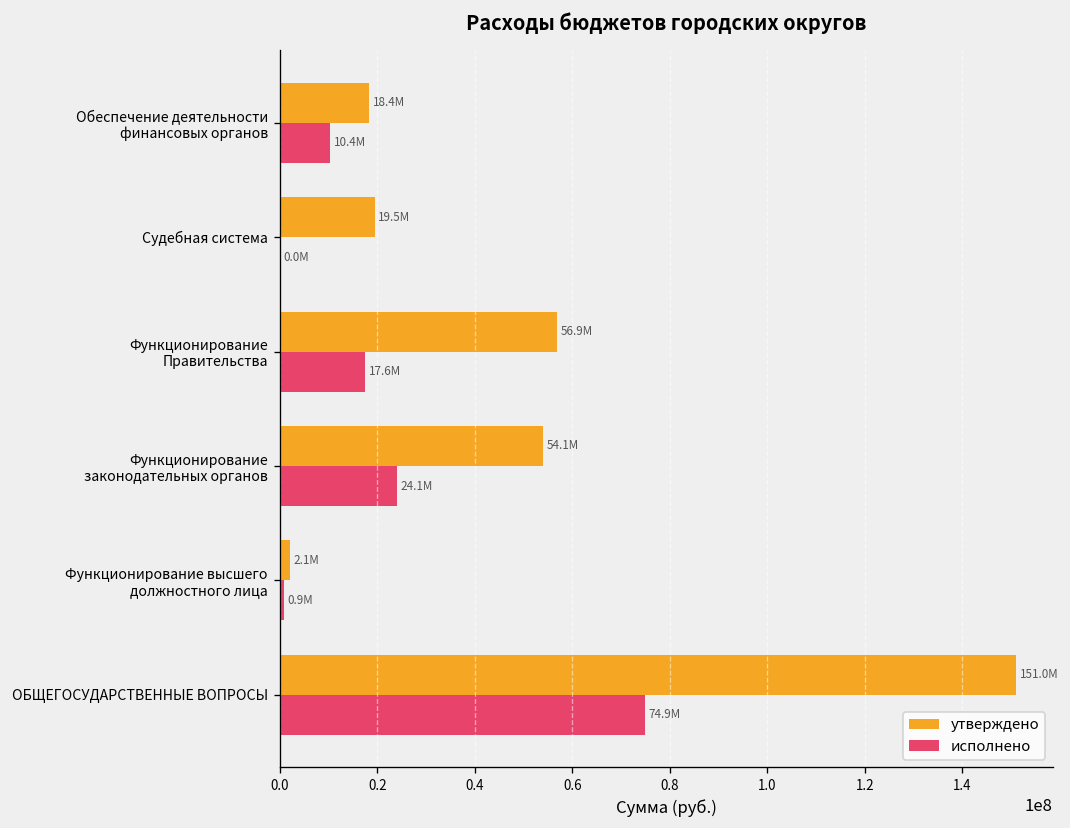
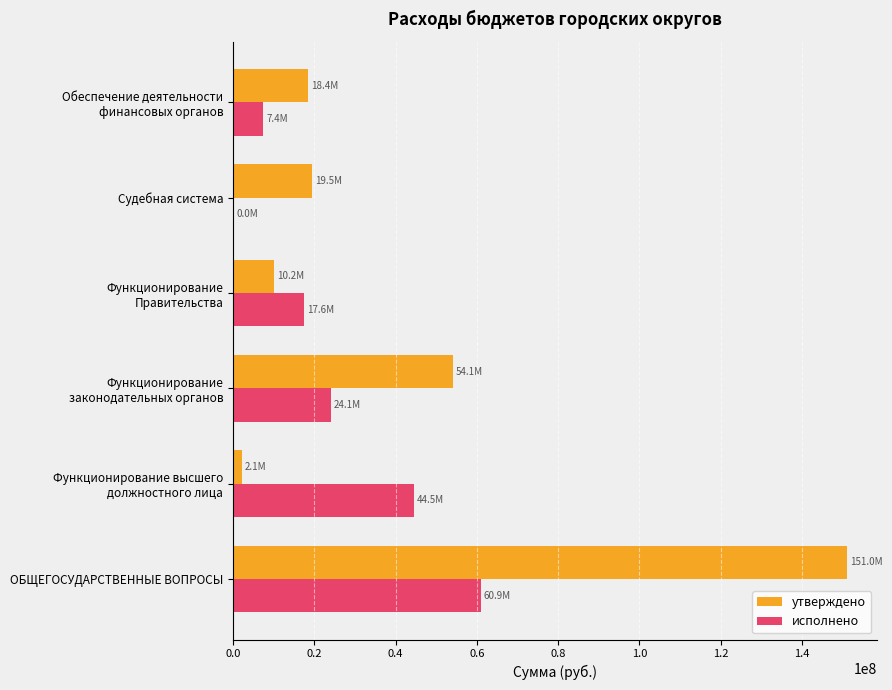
  {
    "утверждено": {
      "Обеспечение деятельности финансовых органов": "18.4M",
      "Судебная система": "19.5M",
-     "Функционирование Правительства": "56.9M",
+     "Функционирование Правительства": "10.2M",
      "Функционирование законодательных органов": "54.1M",
      "Функционирование высшего должностного лица": "2.1M",
      "ОБЩЕГОСУДАРСТВЕННЫЕ ВОПРОСЫ": "151.0M"
    },
    "исполнено": {
-     "Обеспечение деятельности финансовых органов": "10.4M",
+     "Обеспечение деятельности финансовых органов": "7.4M",
      "Функционирование Правительства": "17.6M",
      "Функционирование законодательных органов": "24.1M",
-     "Функционирование высшего должностного лица": "0.9M",
-     "ОБЩЕГОСУДАРСТВЕННЫЕ ВОПРОСЫ": "74.9M"
+     "Функционирование высшего должностного лица": "44.5M",
+     "ОБЩЕГОСУДАРСТВЕННЫЕ ВОПРОСЫ": "60.9M"
    }
  }
